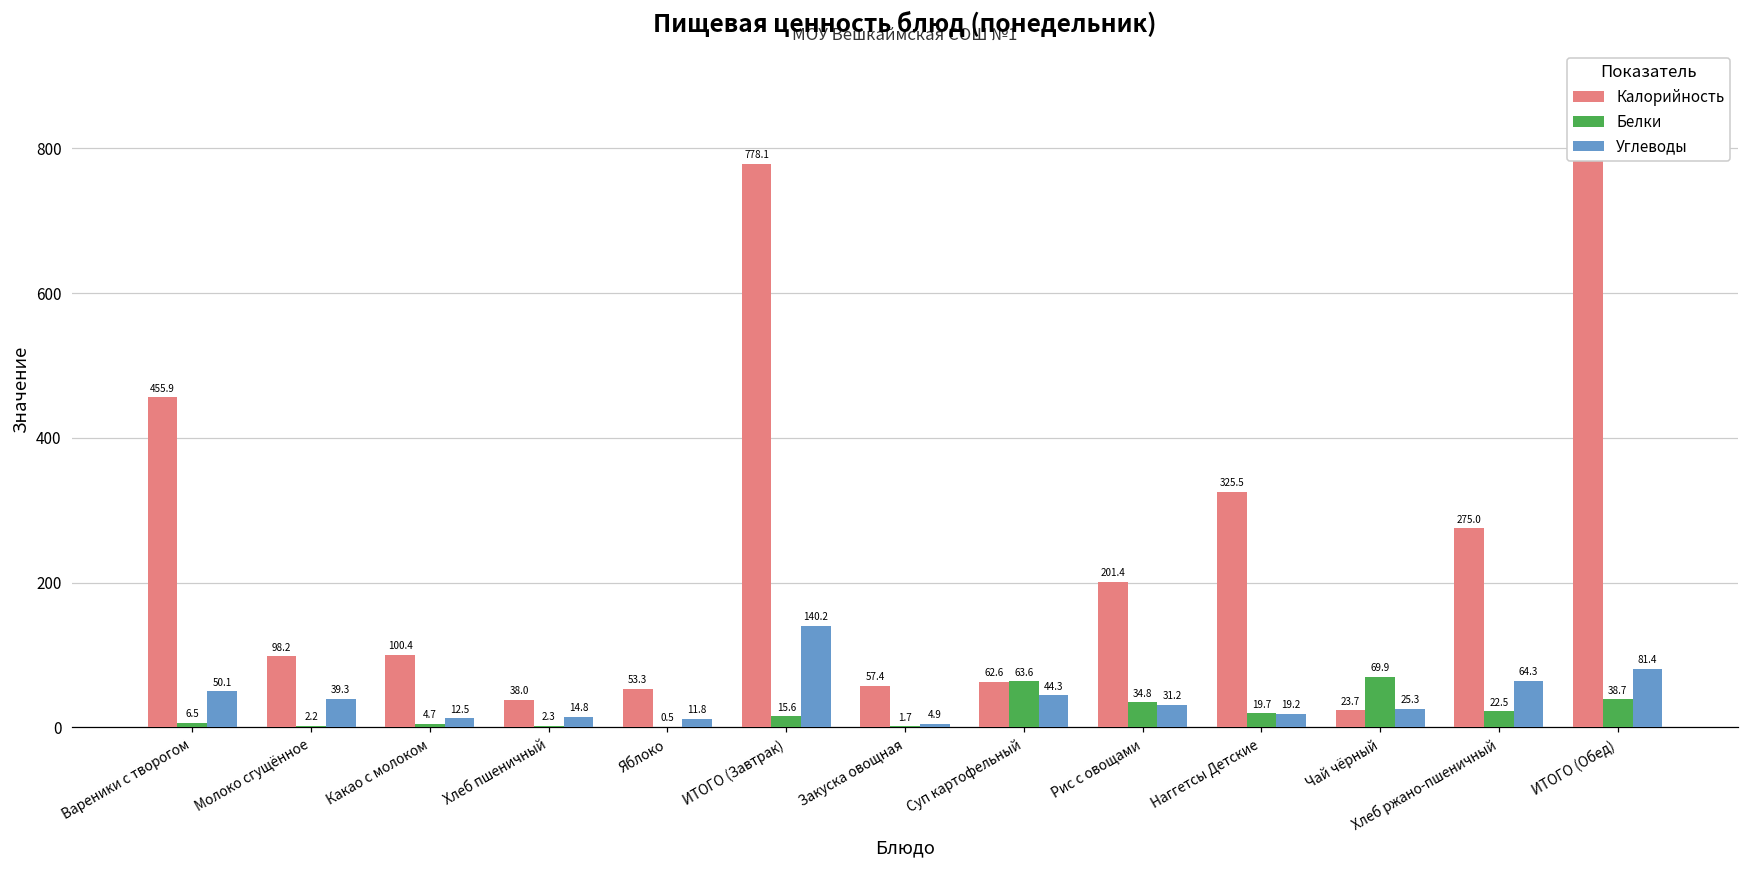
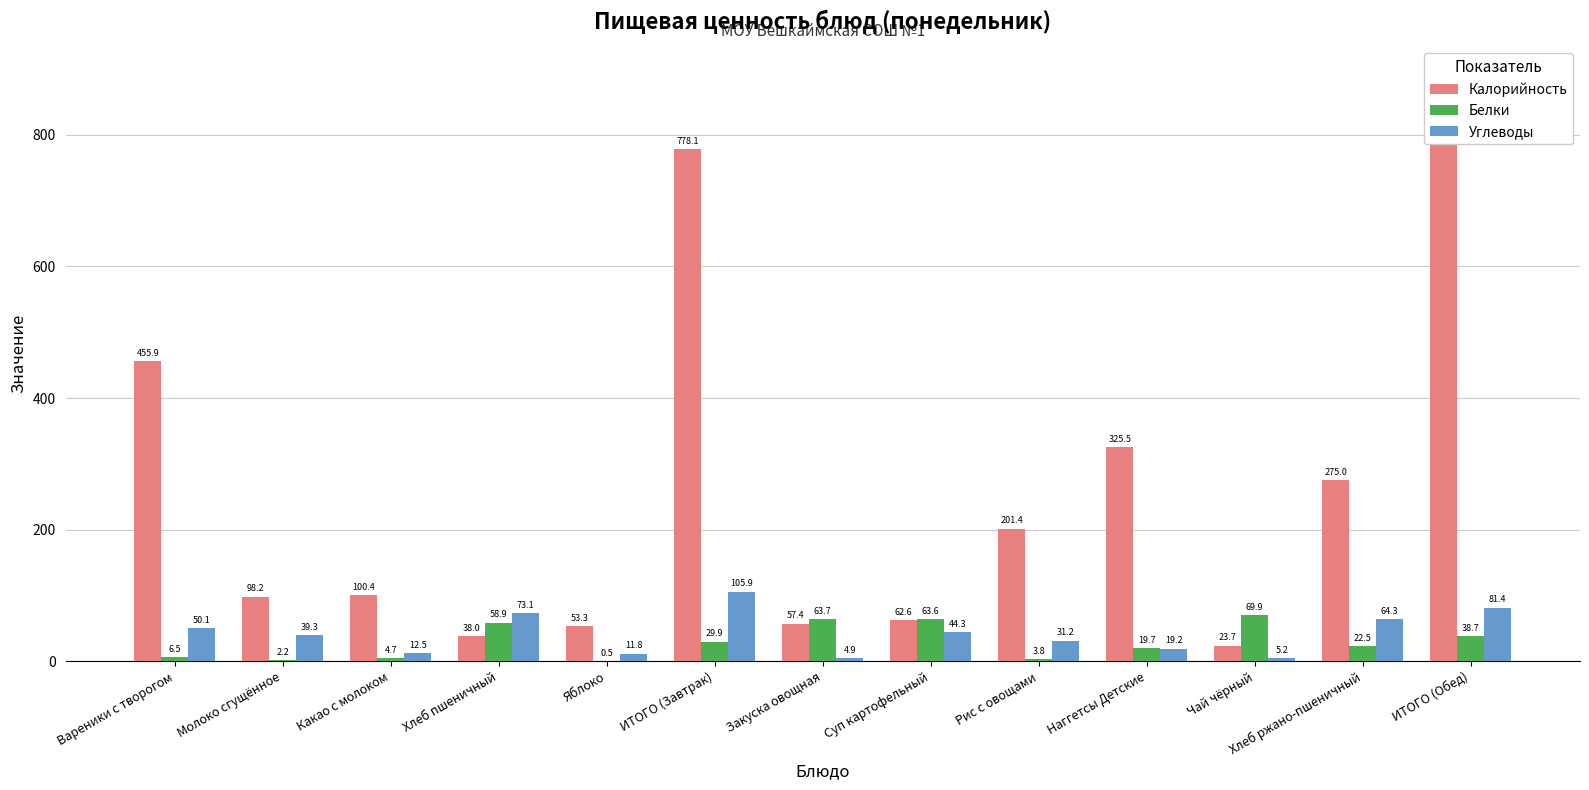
  {
    "Калорийность": {
      "Вареники с творогом": 455.9,
      "Молоко сгущённое": 98.2,
      "Какао с молоком": 100.4,
      "Хлеб пшеничный": 38.0,
      "Яблоко": 53.3,
      "ИТОГО (Завтрак)": 778.1,
      "Закуска овощная": 57.4,
      "Суп картофельный": 62.6,
      "Рис с овощами": 201.4,
      "Наггетсы Детские": 325.5,
      "Чай чёрный": 23.7,
      "Хлеб ржано-пшеничный": 275.0
    },
    "Белки": {
      "Вареники с творогом": 6.5,
      "Молоко сгущённое": 2.2,
      "Какао с молоком": 4.7,
-     "Хлеб пшеничный": 2.3,
+     "Хлеб пшеничный": 58.9,
      "Яблоко": 0.5,
-     "ИТОГО (Завтрак)": 15.6,
-     "Закуска овощная": 1.7,
+     "ИТОГО (Завтрак)": 29.9,
+     "Закуска овощная": 63.7,
      "Суп картофельный": 63.6,
-     "Рис с овощами": 34.8,
+     "Рис с овощами": 3.8,
      "Наггетсы Детские": 19.7,
      "Чай чёрный": 69.9,
      "Хлеб ржано-пшеничный": 22.5,
      "ИТОГО (Обед)": 38.7
    },
    "Углеводы": {
      "Вареники с творогом": 50.1,
      "Молоко сгущённое": 39.3,
      "Какао с молоком": 12.5,
-     "Хлеб пшеничный": 14.8,
+     "Хлеб пшеничный": 73.1,
      "Яблоко": 11.8,
-     "ИТОГО (Завтрак)": 140.2,
+     "ИТОГО (Завтрак)": 105.9,
      "Закуска овощная": 4.9,
      "Суп картофельный": 44.3,
      "Рис с овощами": 31.2,
      "Наггетсы Детские": 19.2,
-     "Чай чёрный": 25.3,
+     "Чай чёрный": 5.2,
      "Хлеб ржано-пшеничный": 64.3,
      "ИТОГО (Обед)": 81.4
    }
  }
